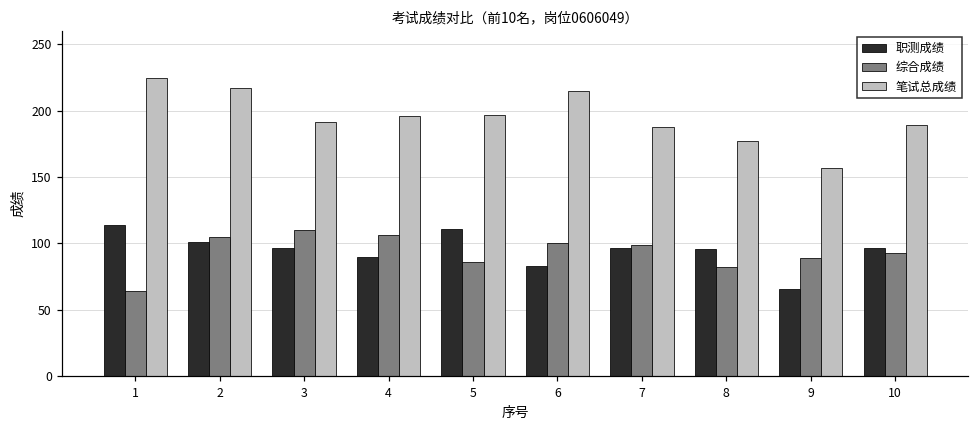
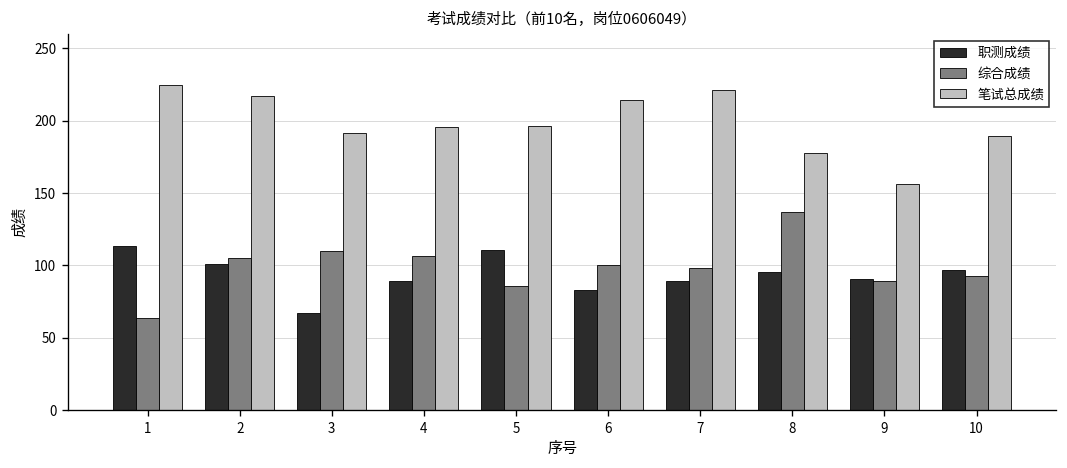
  {
    "职测成绩": {
      "1": 114,
      "2": 101,
-     "3": 97,
+     "3": 67,
      "4": 90,
      "5": 111,
      "6": 83,
-     "7": 97,
+     "7": 90,
      "8": 96,
-     "9": 65,
+     "9": 91,
      "10": 97
    },
    "综合成绩": {
      "1": 64,
      "2": 105,
      "3": 110,
      "4": 107,
      "5": 86,
      "6": 100,
      "7": 99,
-     "8": 82,
+     "8": 137,
      "9": 89,
      "10": 93
    },
    "笔试总成绩": {
      "1": 225,
      "2": 217,
      "3": 192,
      "4": 196,
      "5": 197,
      "6": 215,
-     "7": 188,
+     "7": 222,
      "8": 178,
      "9": 157,
      "10": 190
    }
  }
